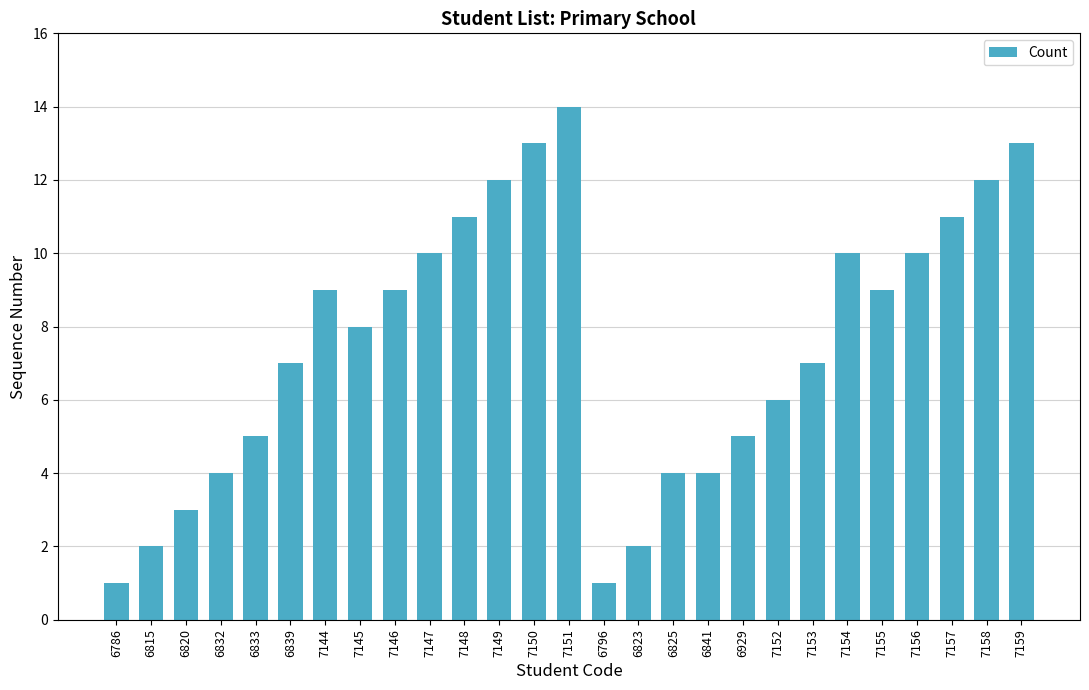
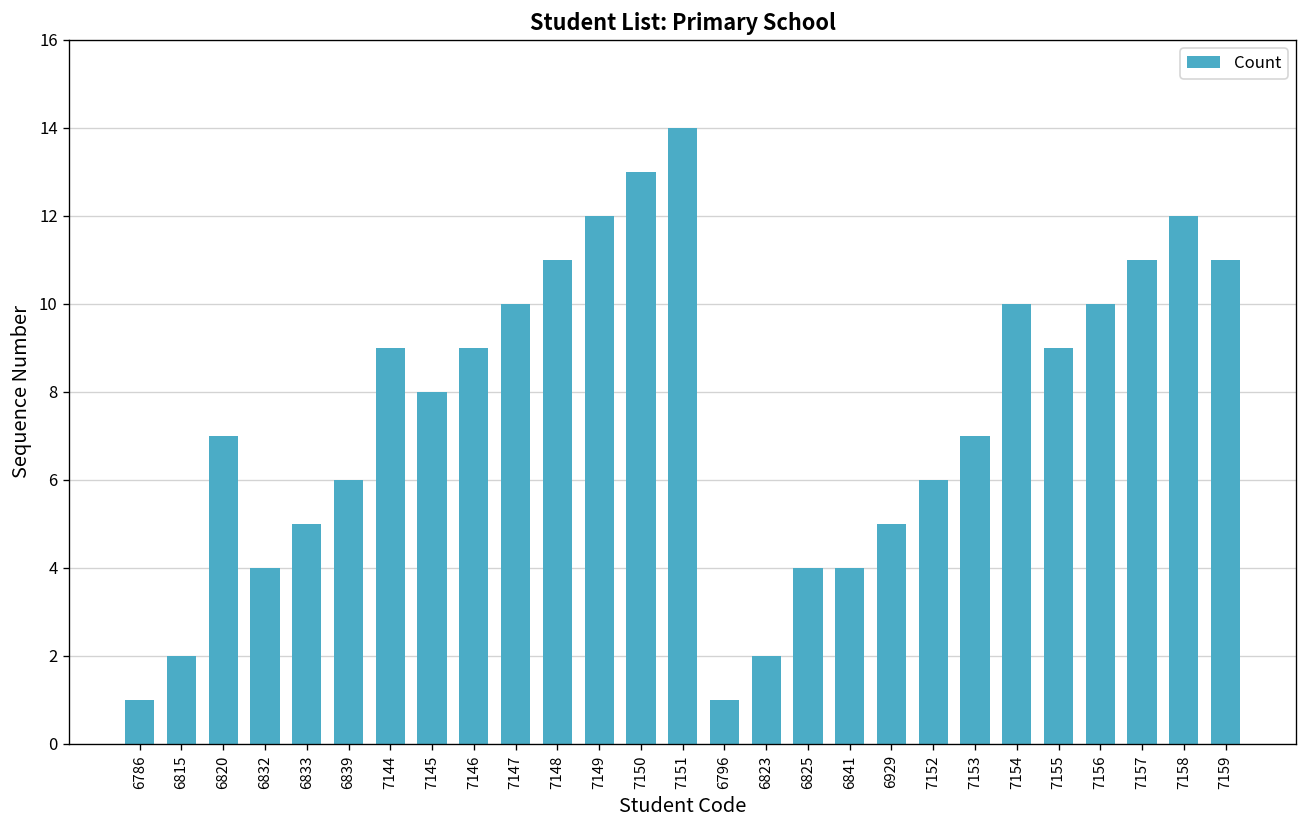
  {
    "6786": 1,
    "6815": 2,
-   "6820": 3,
+   "6820": 7,
    "6832": 4,
    "6833": 5,
-   "6839": 7,
+   "6839": 6,
    "7144": 9,
    "7145": 8,
    "7146": 9,
    "7147": 10,
    "7148": 11,
    "7149": 12,
    "7150": 13,
    "7151": 14,
    "6796": 1,
    "6823": 2,
    "6825": 4,
    "6841": 4,
    "6929": 5,
    "7152": 6,
    "7153": 7,
    "7154": 10,
    "7155": 9,
    "7156": 10,
    "7157": 11,
    "7158": 12,
-   "7159": 13
+   "7159": 11
  }
